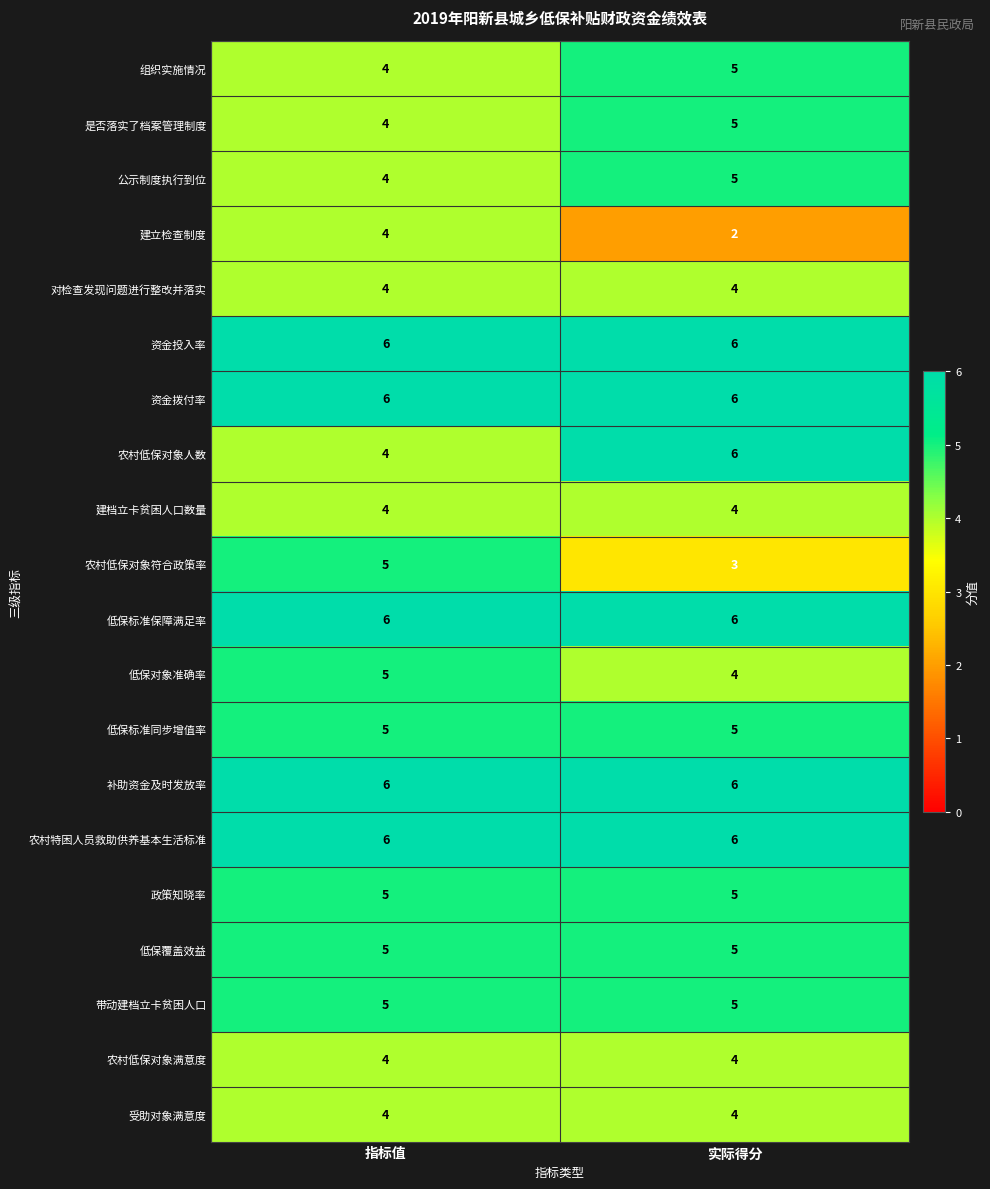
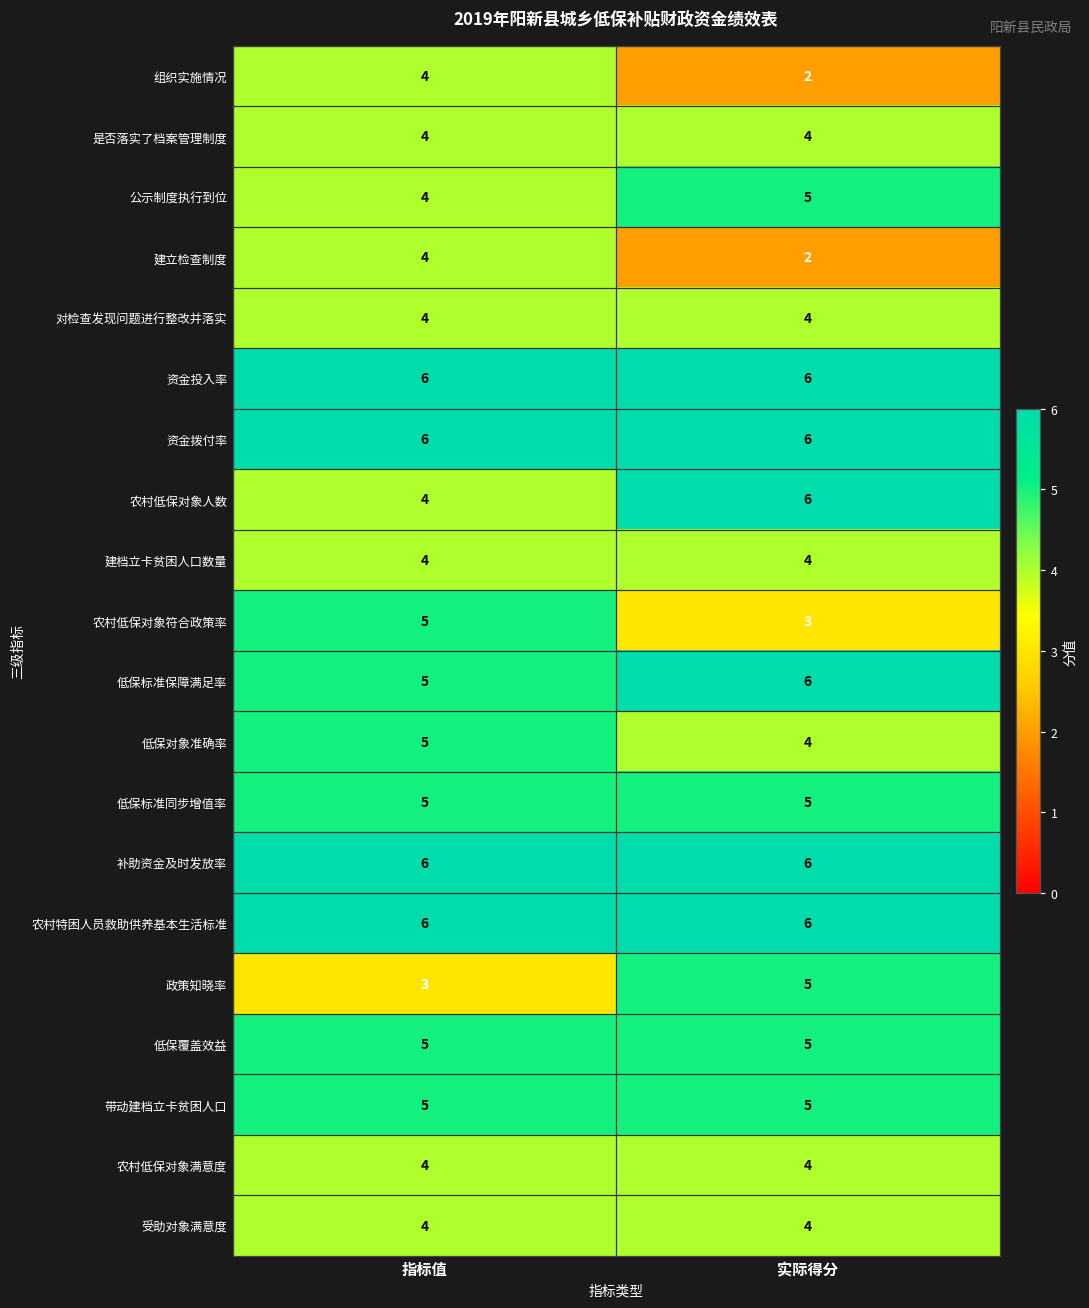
  {
    "组织实施情况": {
      "指标值": 4,
-     "实际得分": 5
+     "实际得分": 2
    },
    "是否落实了档案管理制度": {
      "指标值": 4,
-     "实际得分": 5
+     "实际得分": 4
    },
    "公示制度执行到位": {
      "指标值": 4,
      "实际得分": 5
    },
    "建立检查制度": {
      "指标值": 4,
      "实际得分": 2
    },
    "对检查发现问题进行整改并落实": {
      "指标值": 4,
      "实际得分": 4
    },
    "资金投入率": {
      "指标值": 6,
      "实际得分": 6
    },
    "资金拨付率": {
      "指标值": 6,
      "实际得分": 6
    },
    "农村低保对象人数": {
      "指标值": 4,
      "实际得分": 6
    },
    "建档立卡贫困人口数量": {
      "指标值": 4,
      "实际得分": 4
    },
    "农村低保对象符合政策率": {
      "指标值": 5,
      "实际得分": 3
    },
    "低保标准保障满足率": {
-     "指标值": 6,
+     "指标值": 5,
      "实际得分": 6
    },
    "低保对象准确率": {
      "指标值": 5,
      "实际得分": 4
    },
    "低保标准同步增值率": {
      "指标值": 5,
      "实际得分": 5
    },
    "补助资金及时发放率": {
      "指标值": 6,
      "实际得分": 6
    },
    "农村特困人员救助供养基本生活标准": {
      "指标值": 6,
      "实际得分": 6
    },
    "政策知晓率": {
-     "指标值": 5,
+     "指标值": 3,
      "实际得分": 5
    },
    "低保覆盖效益": {
      "指标值": 5,
      "实际得分": 5
    },
    "带动建档立卡贫困人口": {
      "指标值": 5,
      "实际得分": 5
    },
    "农村低保对象满意度": {
      "指标值": 4,
      "实际得分": 4
    },
    "受助对象满意度": {
      "指标值": 4,
      "实际得分": 4
    }
  }
